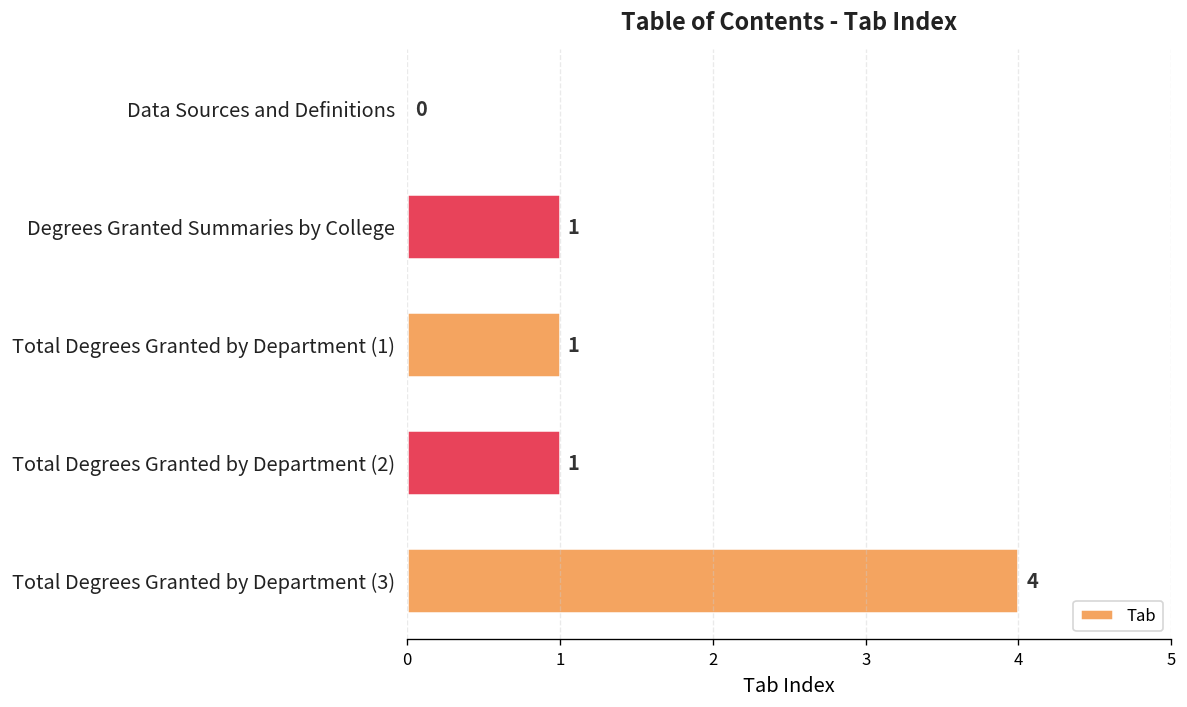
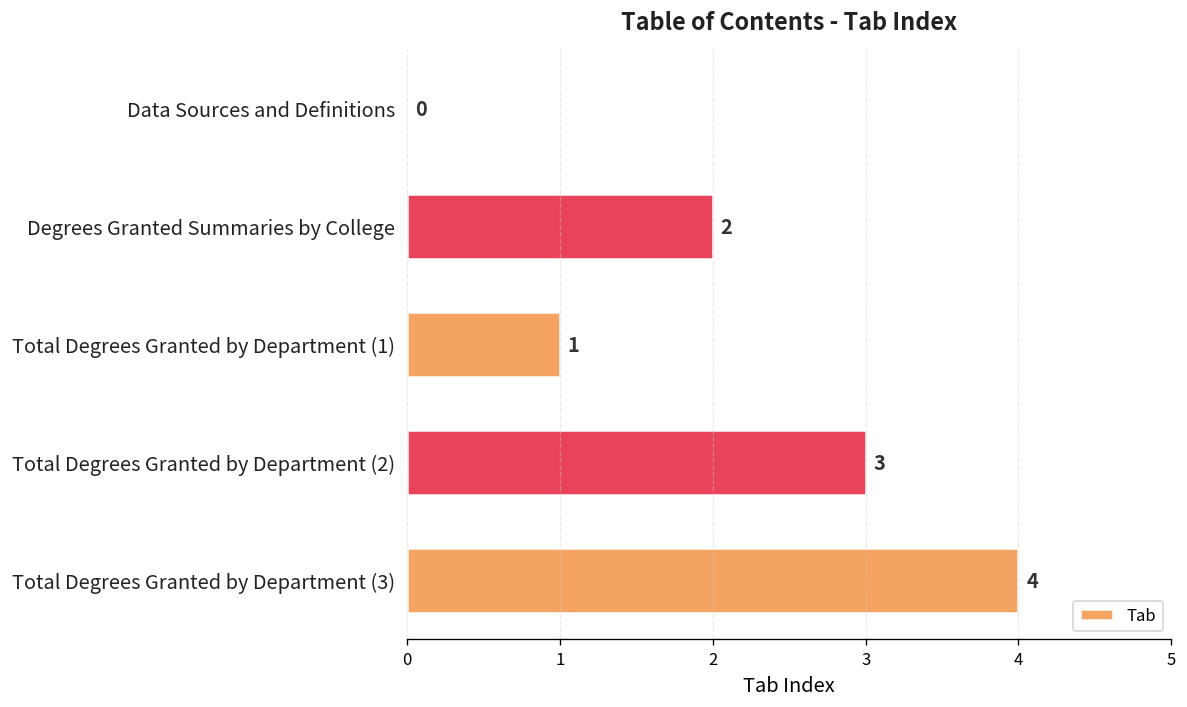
  {
    "Data Sources and Definitions": 0,
-   "Degrees Granted Summaries by College": 1,
+   "Degrees Granted Summaries by College": 2,
    "Total Degrees Granted by Department (1)": 1,
-   "Total Degrees Granted by Department (2)": 1,
+   "Total Degrees Granted by Department (2)": 3,
    "Total Degrees Granted by Department (3)": 4
  }
